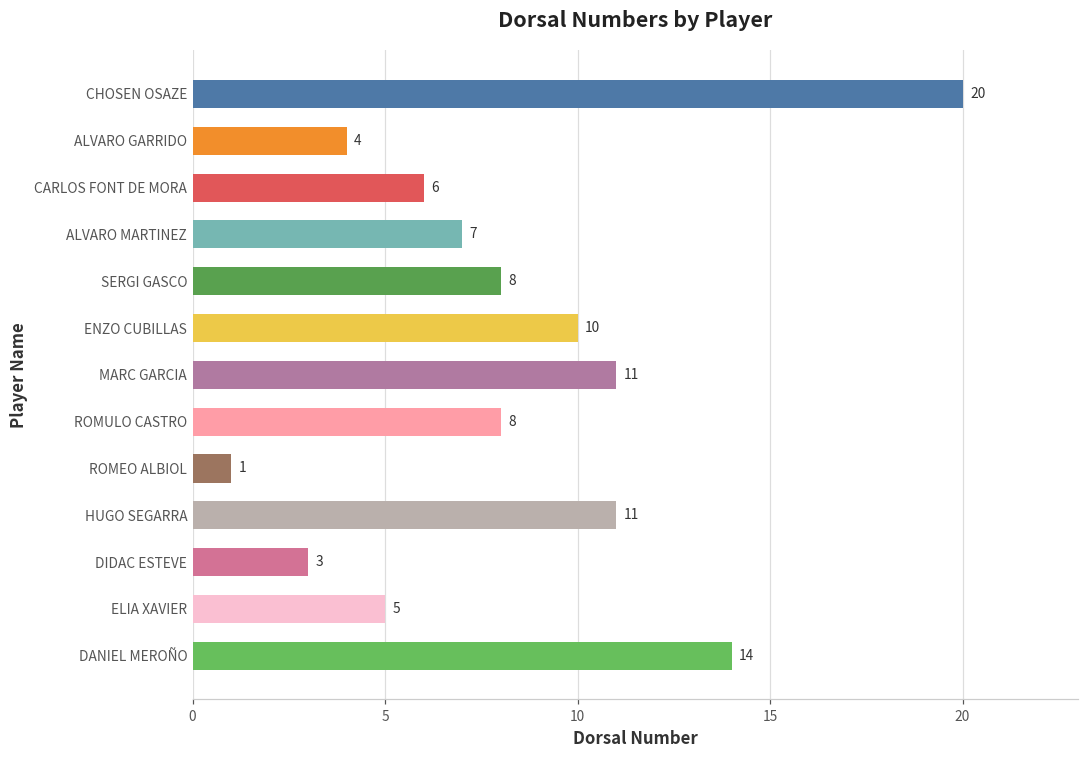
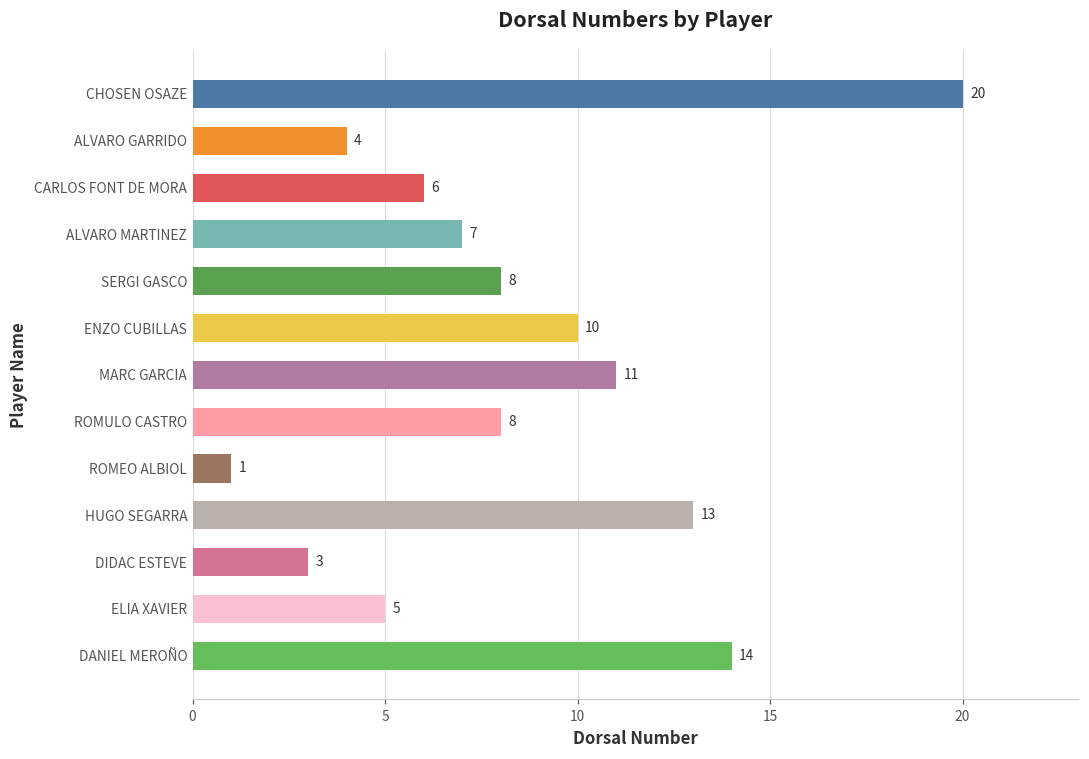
  {
    "CHOSEN OSAZE": 20,
    "ALVARO GARRIDO": 4,
    "CARLOS FONT DE MORA": 6,
    "ALVARO MARTINEZ": 7,
    "SERGI GASCO": 8,
    "ENZO CUBILLAS": 10,
    "MARC GARCIA": 11,
    "ROMULO CASTRO": 8,
    "ROMEO ALBIOL": 1,
-   "HUGO SEGARRA": 11,
+   "HUGO SEGARRA": 13,
    "DIDAC ESTEVE": 3,
    "ELIA XAVIER": 5,
    "DANIEL MEROÑO": 14
  }
